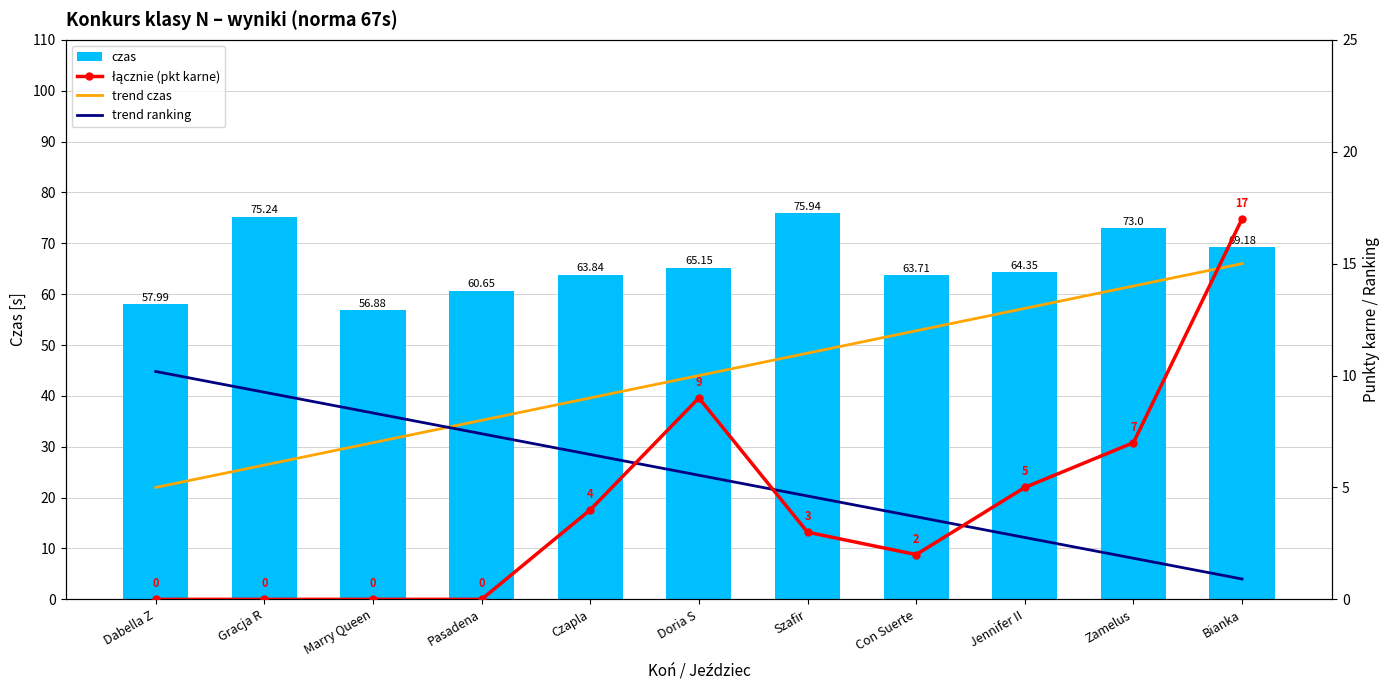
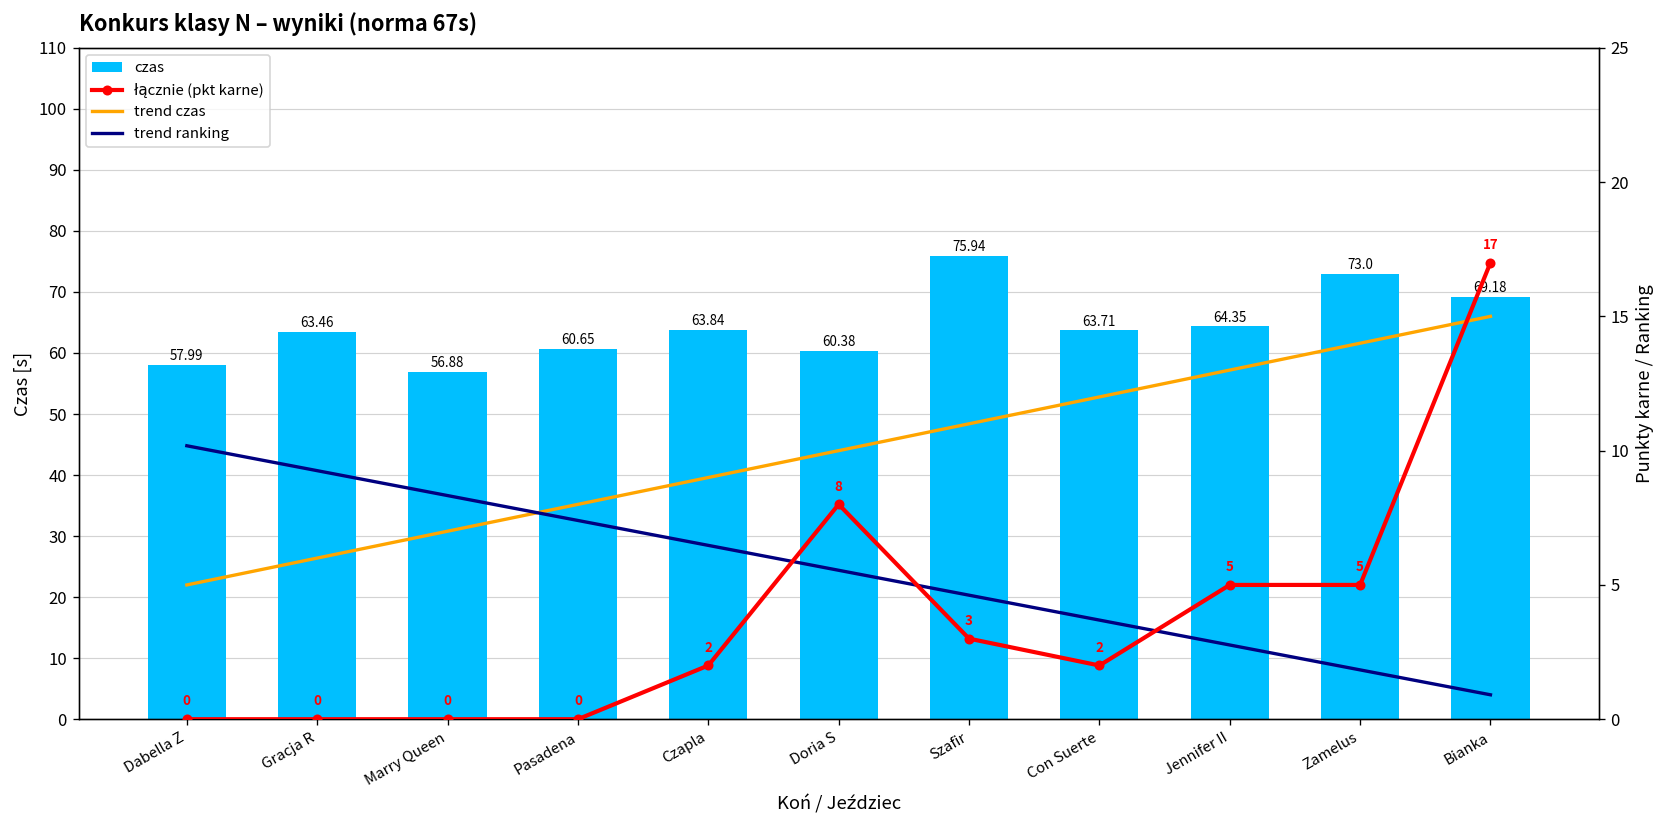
  {
    "czas": {
      "Dabella Z": 57.99,
-     "Gracja R": 75.24,
+     "Gracja R": 63.46,
      "Marry Queen": 56.88,
      "Pasadena": 60.65,
      "Czapla": 63.84,
-     "Doria S": 65.15,
+     "Doria S": 60.38,
      "Szafir": 75.94,
      "Con Suerte": 63.71,
      "Jennifer II": 64.35,
      "Zamelus": 73.0,
      "Bianka": 69.18
    },
    "łącznie (pkt karne)": {
      "Dabella Z": 0,
      "Gracja R": 0,
      "Marry Queen": 0,
      "Pasadena": 0,
-     "Czapla": 4,
-     "Doria S": 9,
+     "Czapla": 2,
+     "Doria S": 8,
      "Szafir": 3,
      "Con Suerte": 2,
      "Jennifer II": 5,
-     "Zamelus": 7,
+     "Zamelus": 5,
      "Bianka": 17
    }
  }
